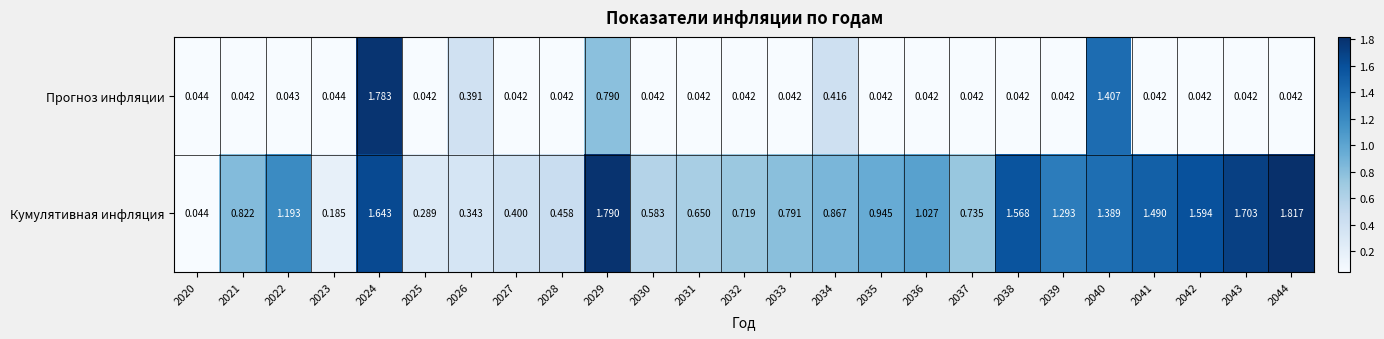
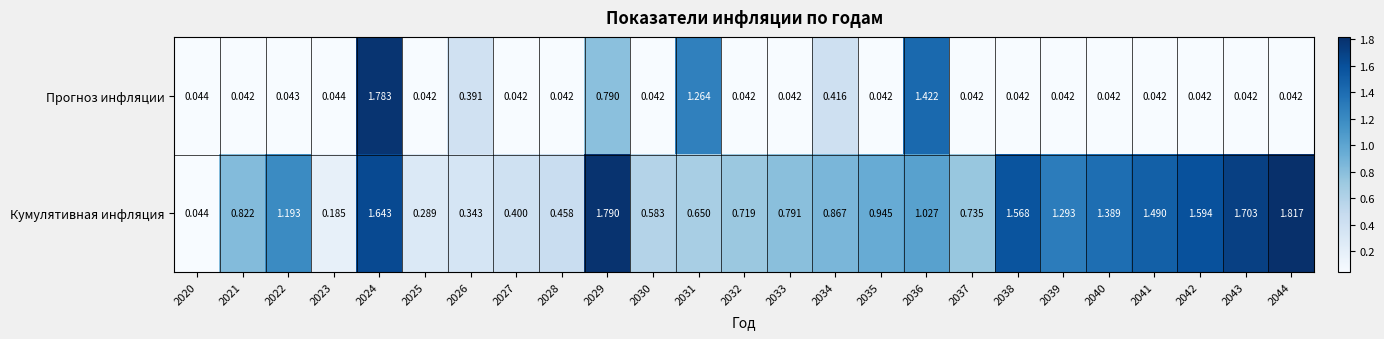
  {
    "Прогноз инфляции": {
      "2020": 0.044,
      "2021": 0.042,
      "2022": 0.043,
      "2023": 0.044,
      "2024": 1.783,
      "2025": 0.042,
      "2026": 0.391,
      "2027": 0.042,
      "2028": 0.042,
      "2029": 0.790,
      "2030": 0.042,
-     "2031": 0.042,
+     "2031": 1.264,
      "2032": 0.042,
      "2033": 0.042,
      "2034": 0.416,
      "2035": 0.042,
-     "2036": 0.042,
+     "2036": 1.422,
      "2037": 0.042,
      "2038": 0.042,
      "2039": 0.042,
-     "2040": 1.407,
+     "2040": 0.042,
      "2041": 0.042,
      "2042": 0.042,
      "2043": 0.042,
      "2044": 0.042
    },
    "Кумулятивная инфляция": {
      "2020": 0.044,
      "2021": 0.822,
      "2022": 1.193,
      "2023": 0.185,
      "2024": 1.643,
      "2025": 0.289,
      "2026": 0.343,
      "2027": 0.400,
      "2028": 0.458,
      "2029": 1.790,
      "2030": 0.583,
      "2031": 0.650,
      "2032": 0.719,
      "2033": 0.791,
      "2034": 0.867,
      "2035": 0.945,
      "2036": 1.027,
      "2037": 0.735,
      "2038": 1.568,
      "2039": 1.293,
      "2040": 1.389,
      "2041": 1.490,
      "2042": 1.594,
      "2043": 1.703,
      "2044": 1.817
    }
  }
